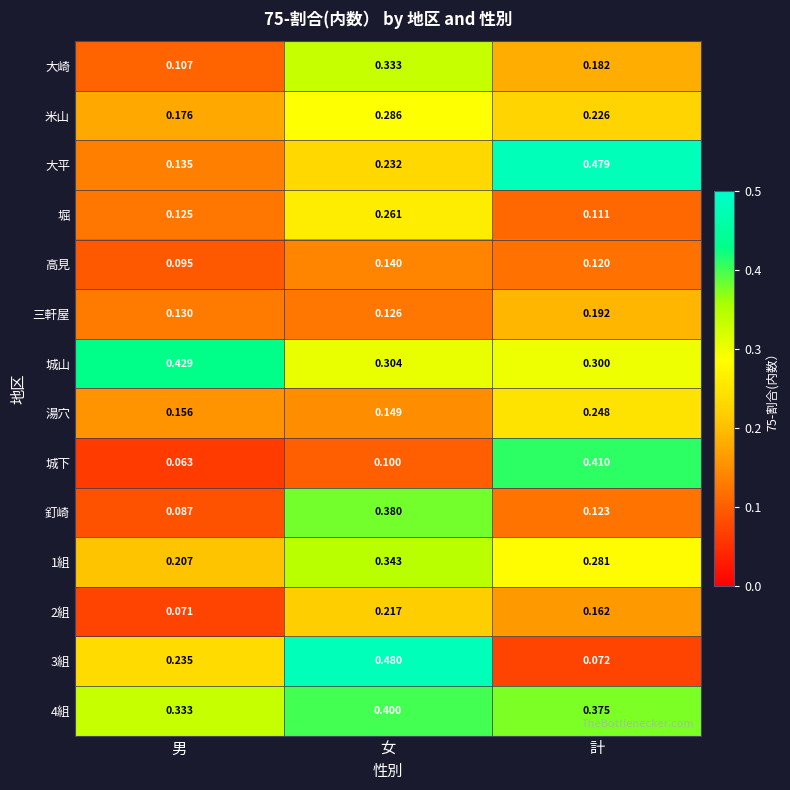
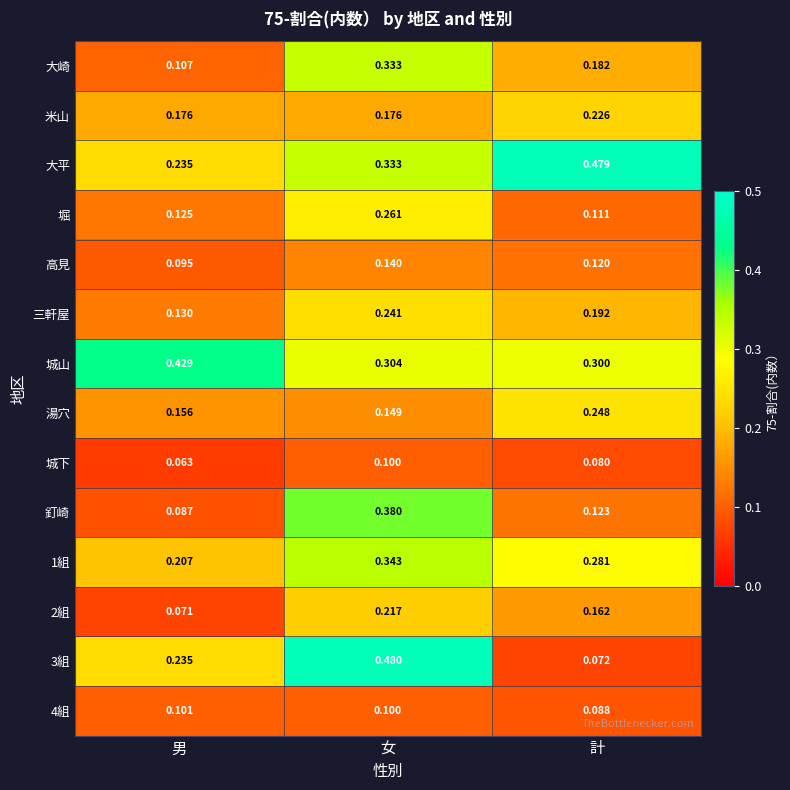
  {
    "大崎": {
      "男": 0.107,
      "女": 0.333,
      "計": 0.182
    },
    "米山": {
      "男": 0.176,
-     "女": 0.286,
+     "女": 0.176,
      "計": 0.226
    },
    "大平": {
-     "男": 0.135,
-     "女": 0.232,
+     "男": 0.235,
+     "女": 0.333,
      "計": 0.479
    },
    "堀": {
      "男": 0.125,
      "女": 0.261,
      "計": 0.111
    },
    "高見": {
      "男": 0.095,
      "女": 0.140,
      "計": 0.120
    },
    "三軒屋": {
      "男": 0.130,
-     "女": 0.126,
+     "女": 0.241,
      "計": 0.192
    },
    "城山": {
      "男": 0.429,
      "女": 0.304,
      "計": 0.300
    },
    "湯穴": {
      "男": 0.156,
      "女": 0.149,
      "計": 0.248
    },
    "城下": {
      "男": 0.063,
      "女": 0.100,
-     "計": 0.410
+     "計": 0.080
    },
    "釘崎": {
      "男": 0.087,
      "女": 0.380,
      "計": 0.123
    },
    "1組": {
      "男": 0.207,
      "女": 0.343,
      "計": 0.281
    },
    "2組": {
      "男": 0.071,
      "女": 0.217,
      "計": 0.162
    },
    "3組": {
      "男": 0.235,
      "女": 0.480,
      "計": 0.072
    },
    "4組": {
-     "男": 0.333,
-     "女": 0.400,
-     "計": 0.375
+     "男": 0.101,
+     "女": 0.100,
+     "計": 0.088
    }
  }
